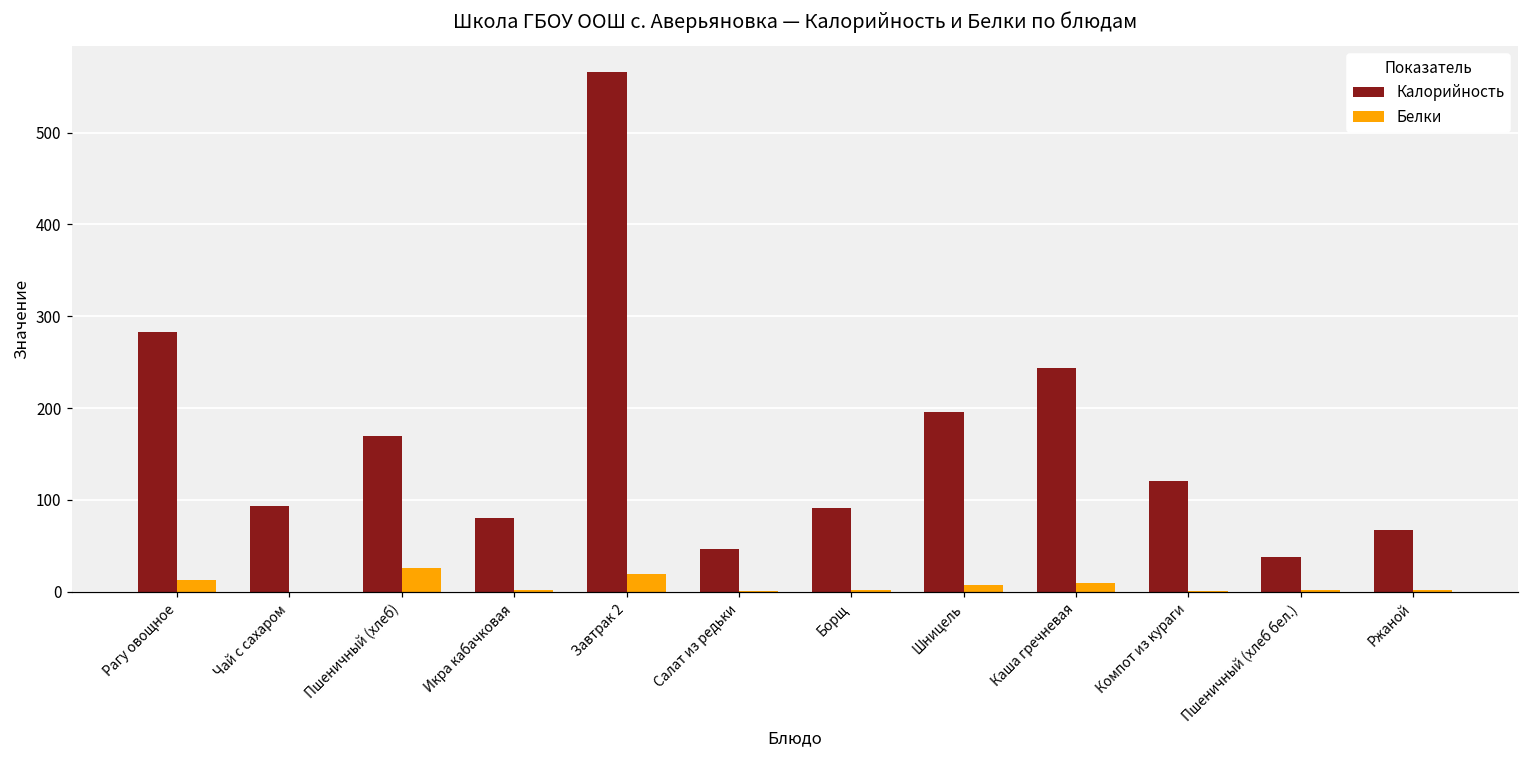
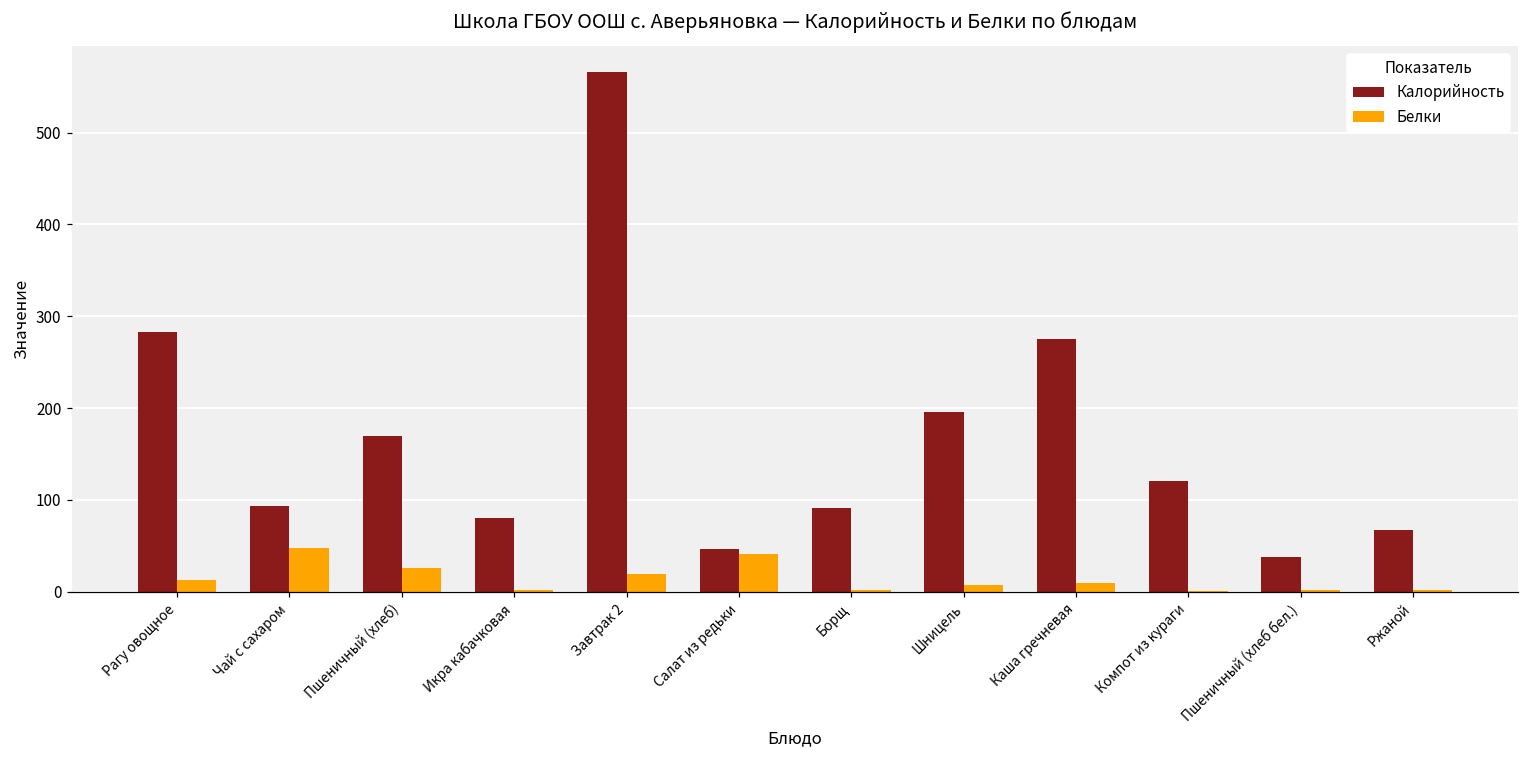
  {
    "Калорийность": {
      "Рагу овощное": 280,
      "Чай с сахаром": 90,
      "Пшеничный (хлеб)": 170,
      "Икра кабачковая": 80,
      "Завтрак 2": 570,
      "Салат из редьки": 50,
      "Борщ": 90,
      "Шницель": 200,
-     "Каша гречневая": 240,
+     "Каша гречневая": 280,
      "Компот из кураги": 120,
      "Пшеничный (хлеб бел.)": 40,
      "Ржаной": 70
    },
    "Белки": {
      "Рагу овощное": 10,
-     "Чай с сахаром": 0,
+     "Чай с сахаром": 50,
      "Пшеничный (хлеб)": 30,
      "Завтрак 2": 20,
-     "Салат из редьки": 0,
+     "Салат из редьки": 40,
      "Шницель": 10,
      "Каша гречневая": 10
    }
  }
